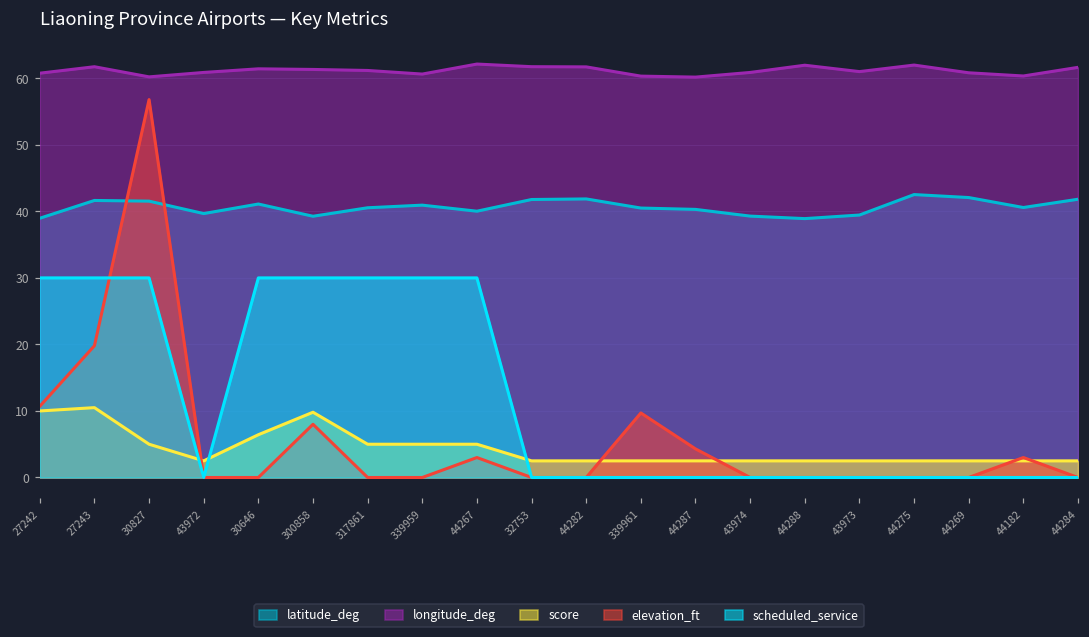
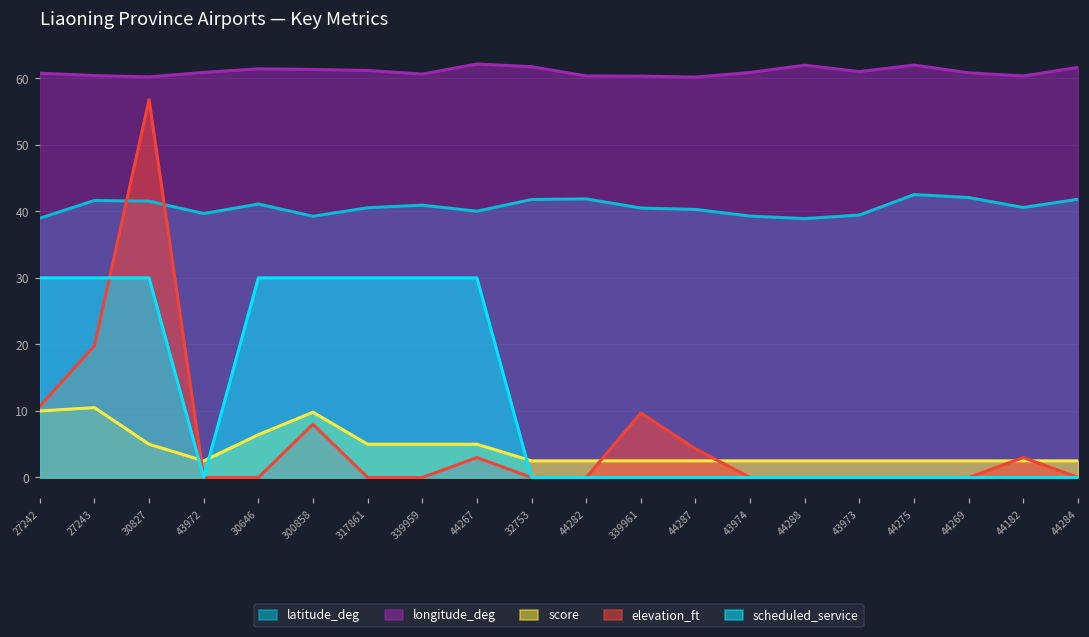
  {
    "longitude_deg": {
      "27242": 61,
-     "27243": 62,
+     "27243": 60,
      "30827": 60,
      "43972": 61,
      "30646": 61,
      "300858": 61,
      "317861": 61,
      "339959": 61,
      "44267": 62,
      "32753": 62,
-     "44282": 62,
+     "44282": 60,
      "339961": 60,
      "44287": 60,
      "43974": 61,
      "44288": 62,
      "43973": 61,
      "44275": 62,
      "44269": 61,
      "44182": 60,
      "44284": 62
    },
    "score": {
      "27242": 10,
      "27243": 11,
      "30827": 5,
      "43972": 3,
      "30646": 6,
      "300858": 10,
      "317861": 5,
      "339959": 5,
      "44267": 5,
      "32753": 3,
      "44282": 3,
      "339961": 3,
      "44287": 3,
      "43974": 3,
      "44288": 3,
      "43973": 3,
      "44275": 3,
      "44269": 3,
      "44182": 3,
      "44284": 3
    },
    "elevation_ft": {
      "27242": 11,
      "27243": 20,
      "30827": 57,
      "30646": 0,
      "300858": 8,
      "317861": 0,
      "339959": 0,
      "44267": 3,
      "339961": 10,
      "44287": 4,
      "44182": 3
    }
  }
